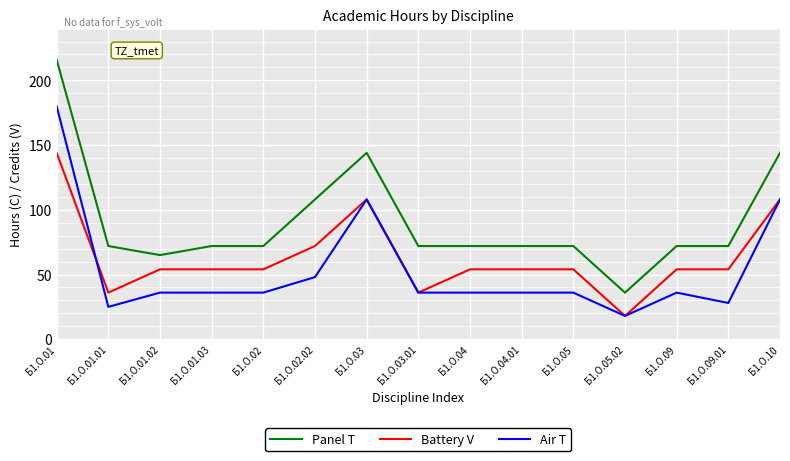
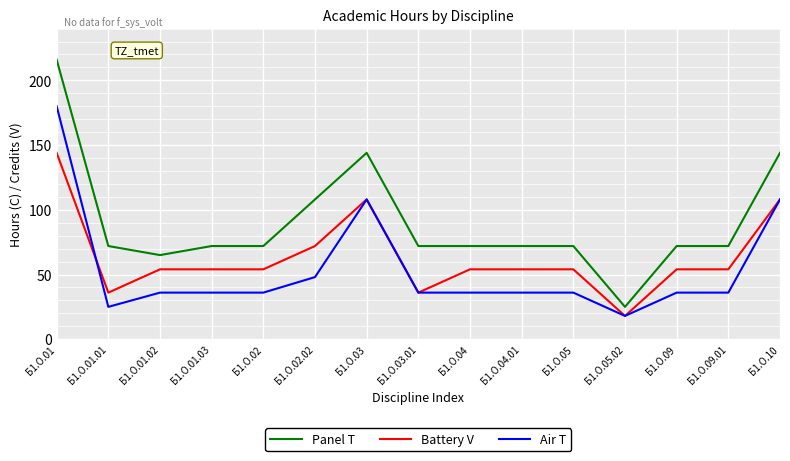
  {
    "Panel T": {
      "Б1.О.01": 216,
      "Б1.О.01.01": 72,
      "Б1.О.01.02": 65,
      "Б1.О.01.03": 72,
      "Б1.О.02": 72,
      "Б1.О.02.02": 108,
      "Б1.О.03": 144,
      "Б1.О.03.01": 72,
      "Б1.О.04": 72,
      "Б1.О.04.01": 72,
      "Б1.О.05": 72,
-     "Б1.О.05.02": 36,
+     "Б1.О.05.02": 25,
      "Б1.О.09": 72,
      "Б1.О.09.01": 72,
      "Б1.О.10": 144
    },
    "Battery V": {
      "Б1.О.01": 144,
      "Б1.О.01.01": 36,
      "Б1.О.01.02": 54,
      "Б1.О.01.03": 54,
      "Б1.О.02": 54,
      "Б1.О.02.02": 72,
      "Б1.О.04": 54,
      "Б1.О.04.01": 54,
      "Б1.О.05": 54,
      "Б1.О.09": 54,
      "Б1.О.09.01": 54
    },
    "Air T": {
      "Б1.О.01": 180,
      "Б1.О.01.01": 25,
      "Б1.О.01.02": 36,
      "Б1.О.01.03": 36,
      "Б1.О.02": 36,
      "Б1.О.02.02": 48,
      "Б1.О.04": 36,
      "Б1.О.04.01": 36,
      "Б1.О.05": 36,
      "Б1.О.09": 36,
-     "Б1.О.09.01": 28
+     "Б1.О.09.01": 36
    }
  }
